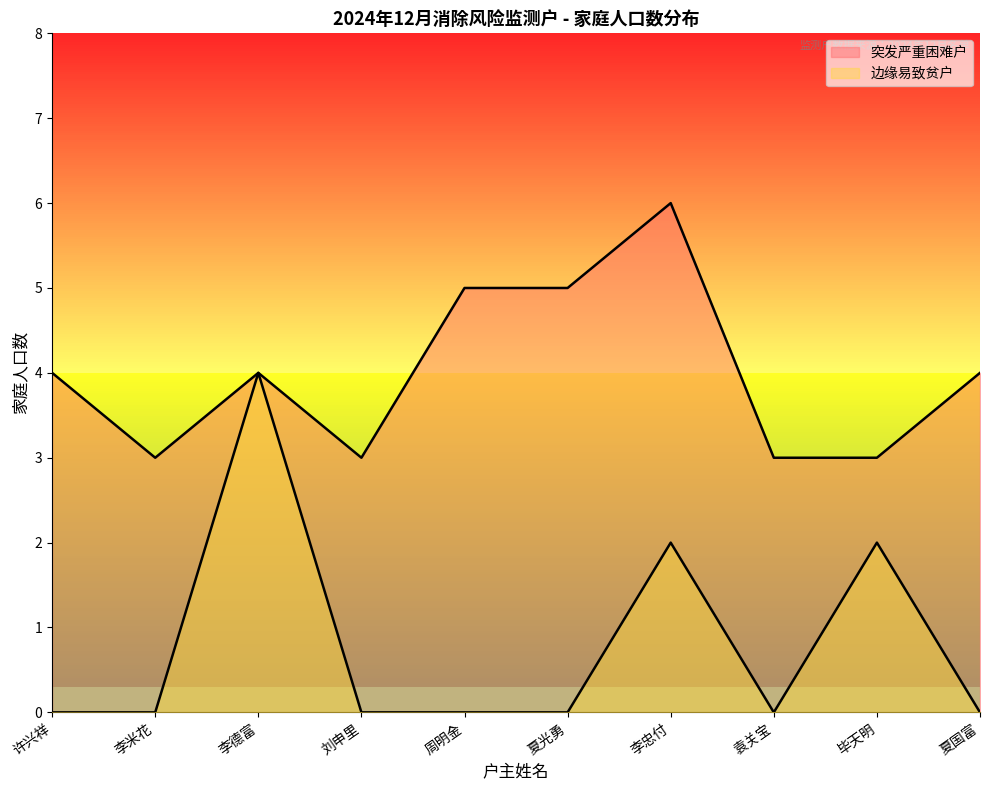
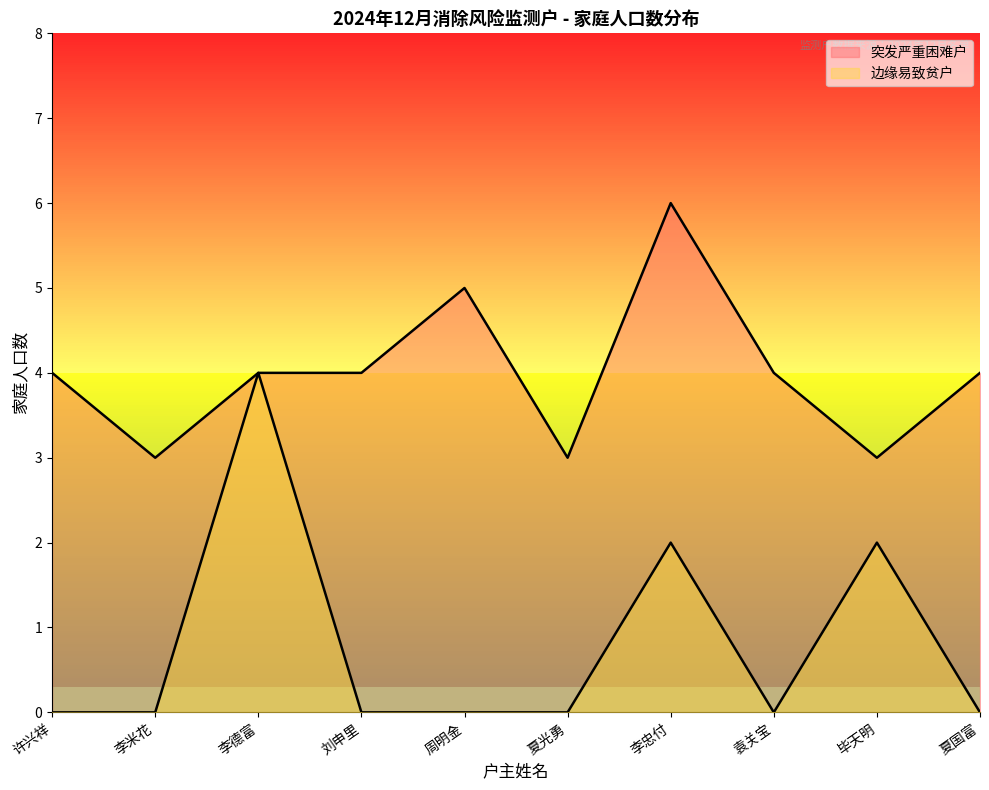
  {
    "突发严重困难户": {
      "许兴祥": 4,
      "李米花": 3,
-     "刘申里": 3,
+     "刘申里": 4,
      "周明金": 5,
-     "夏光勇": 5,
+     "夏光勇": 3,
      "李忠付": 6,
-     "袁关宝": 3,
+     "袁关宝": 4,
      "毕天明": 3,
      "夏国富": 4
    },
    "边缘易致贫户": {
      "许兴祥": 0,
      "李米花": 0,
      "刘申里": 0,
      "周明金": 0,
      "夏光勇": 0,
      "李忠付": 2,
      "袁关宝": 0,
      "毕天明": 2,
      "夏国富": 0
    }
  }
